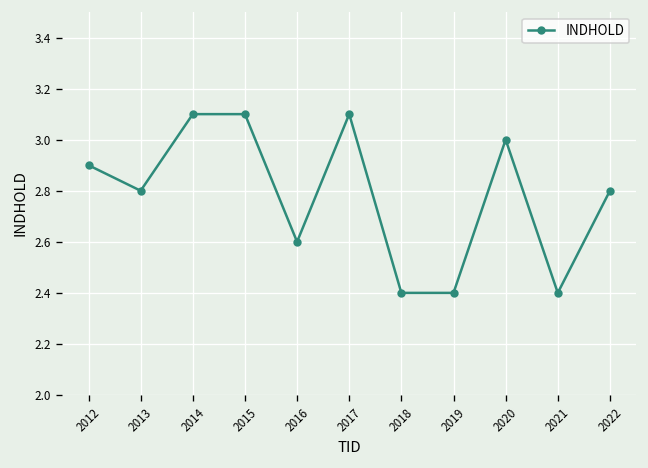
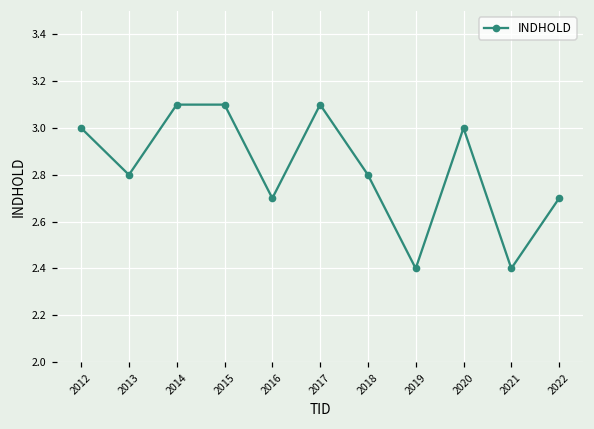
  {
-   "2012": 2.9,
+   "2012": 3.0,
    "2013": 2.8,
    "2014": 3.1,
    "2015": 3.1,
-   "2016": 2.6,
+   "2016": 2.7,
    "2017": 3.1,
-   "2018": 2.4,
+   "2018": 2.8,
    "2019": 2.4,
    "2020": 3.0,
    "2021": 2.4,
-   "2022": 2.8
+   "2022": 2.7
  }
